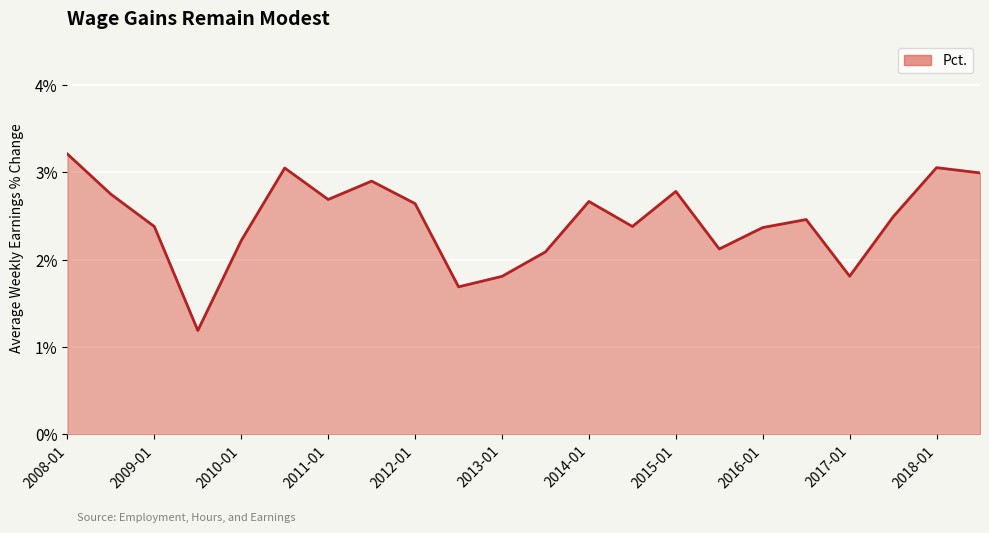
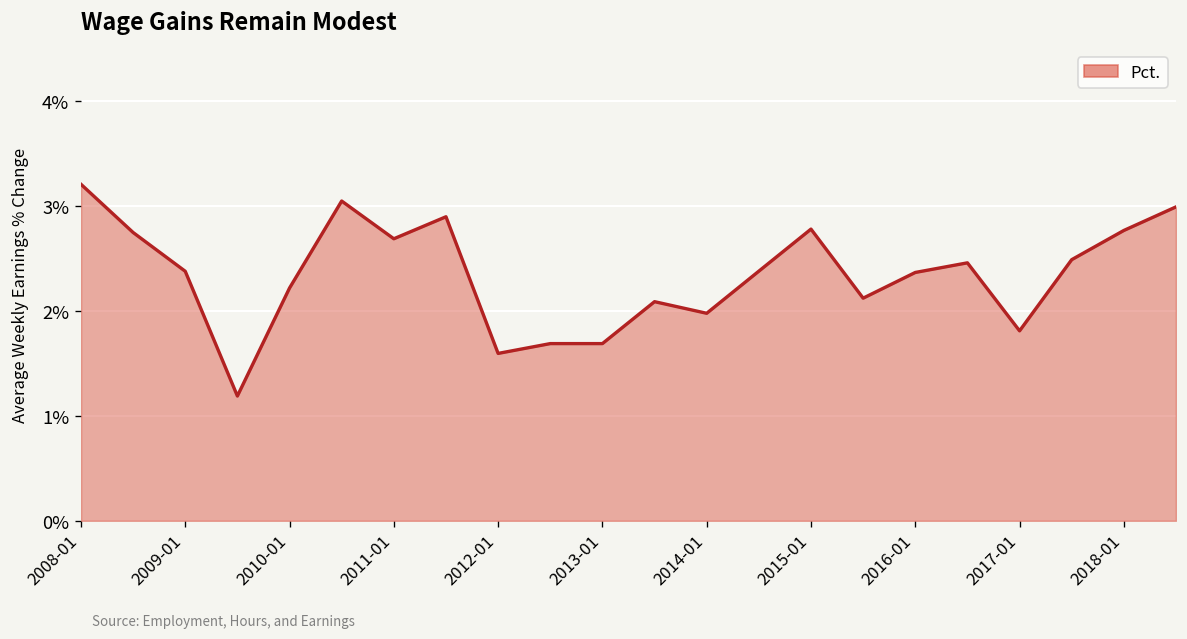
  {
    "2008-01": "3.2%",
    "2009-01": "2.4%",
    "2010-01": "2.2%",
    "2011-01": "2.7%",
-   "2012-01": "2.6%",
-   "2013-01": "1.8%",
-   "2014-01": "2.7%",
+   "2012-01": "1.6%",
+   "2013-01": "1.7%",
+   "2014-01": "2.0%",
    "2015-01": "2.8%",
    "2016-01": "2.4%",
    "2017-01": "1.8%",
-   "2018-01": "3.1%"
+   "2018-01": "2.8%"
  }
